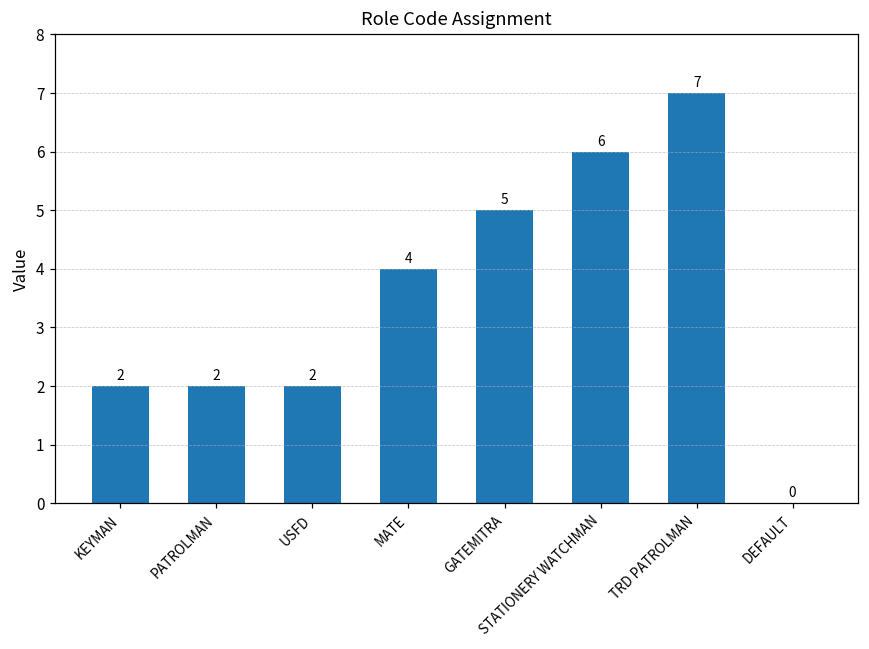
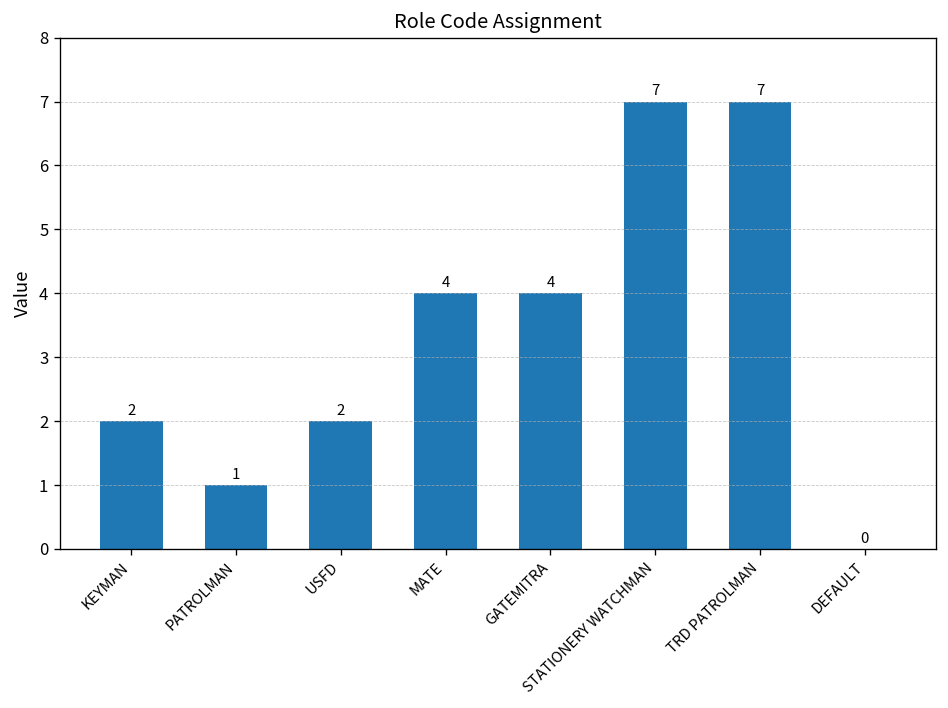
  {
    "KEYMAN": 2,
-   "PATROLMAN": 2,
+   "PATROLMAN": 1,
    "USFD": 2,
    "MATE": 4,
-   "GATEMITRA": 5,
-   "STATIONERY WATCHMAN": 6,
+   "GATEMITRA": 4,
+   "STATIONERY WATCHMAN": 7,
    "TRD PATROLMAN": 7,
    "DEFAULT": 0
  }
